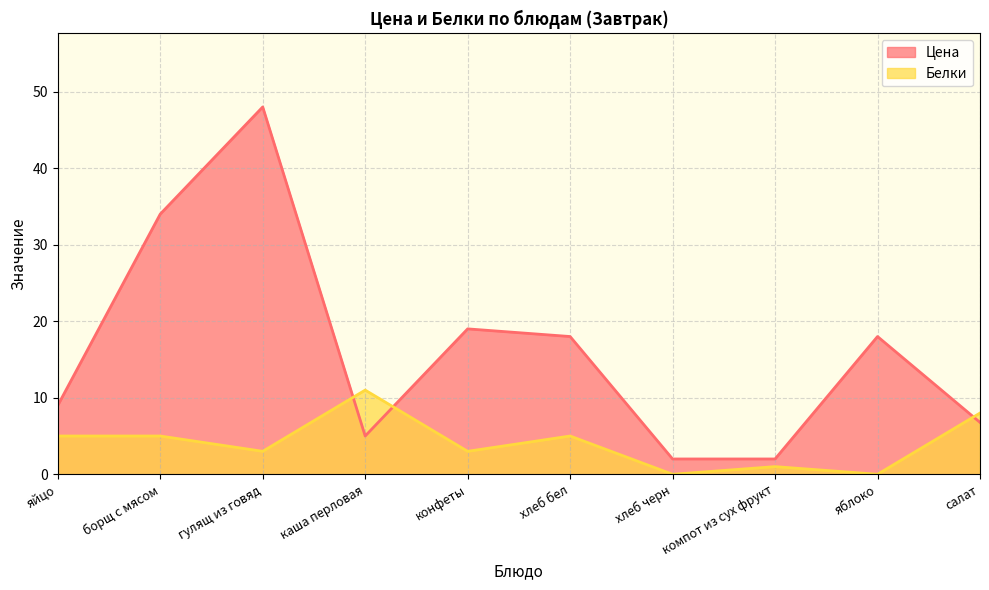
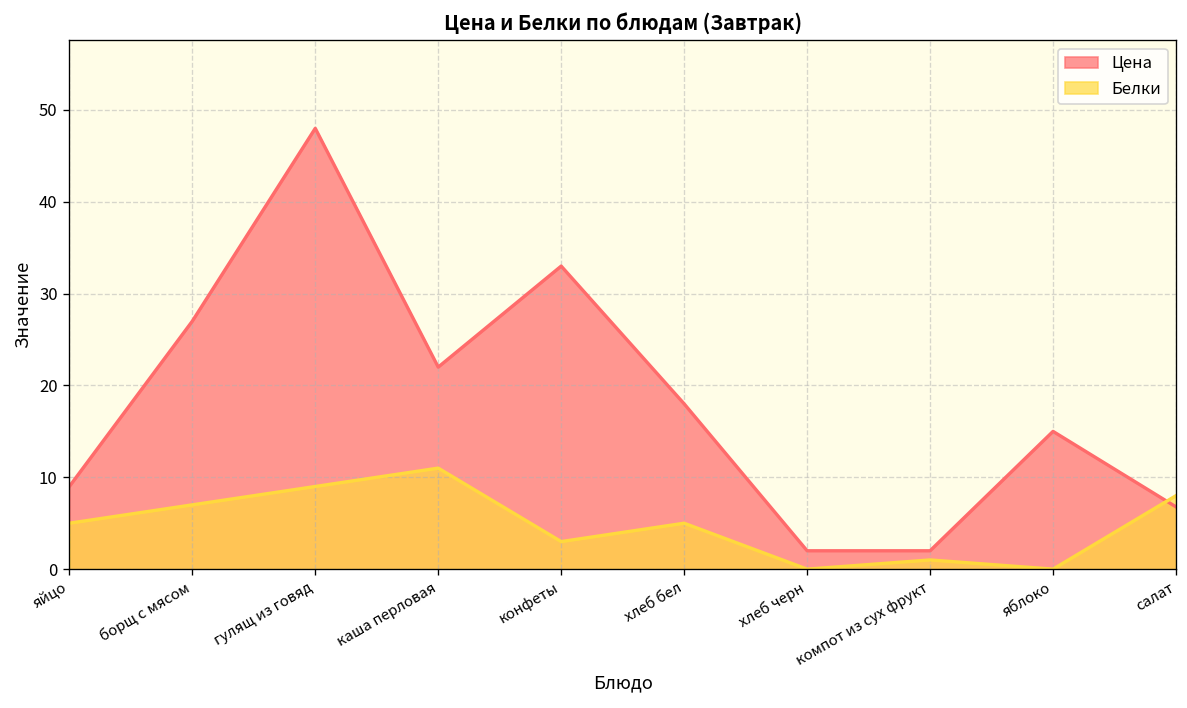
  {
    "Цена": {
      "яйцо": 9,
-     "борщ с мясом": 34,
+     "борщ с мясом": 27,
      "гулящ из говяд": 48,
-     "каша перловая": 5,
-     "конфеты": 19,
+     "каша перловая": 22,
+     "конфеты": 33,
      "хлеб бел": 18,
      "хлеб черн": 2,
      "компот из сух фрукт": 2,
-     "яблоко": 18,
+     "яблоко": 15,
      "салат": 7
    },
    "Белки": {
      "яйцо": 5,
-     "борщ с мясом": 5,
-     "гулящ из говяд": 3,
+     "борщ с мясом": 7,
+     "гулящ из говяд": 9,
      "каша перловая": 11,
      "конфеты": 3,
      "хлеб бел": 5,
      "хлеб черн": 0,
      "компот из сух фрукт": 1,
      "яблоко": 0,
      "салат": 8
    }
  }
